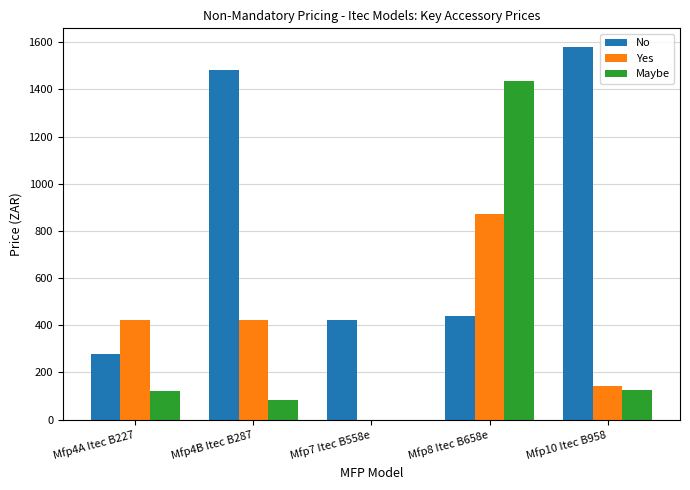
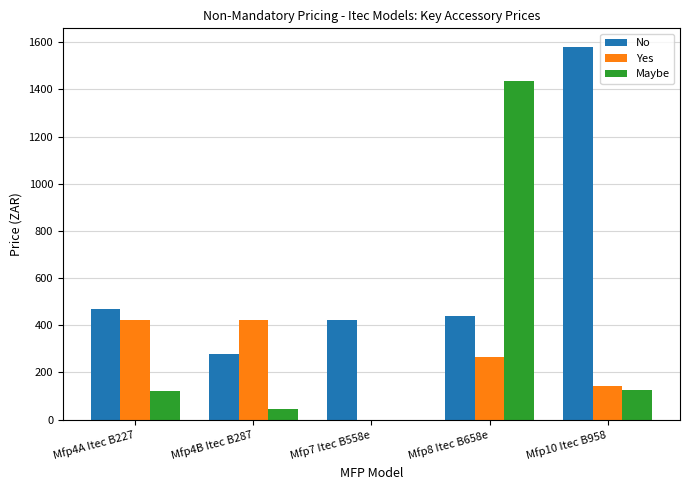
  {
    "No": {
-     "Mfp4A Itec B227": 280,
-     "Mfp4B Itec B287": 1480,
+     "Mfp4A Itec B227": 470,
+     "Mfp4B Itec B287": 280,
      "Mfp7 Itec B558e": 420,
      "Mfp8 Itec B658e": 440,
      "Mfp10 Itec B958": 1580
    },
    "Yes": {
      "Mfp4A Itec B227": 420,
      "Mfp4B Itec B287": 420,
      "Mfp7 Itec B558e": 0,
-     "Mfp8 Itec B658e": 870,
+     "Mfp8 Itec B658e": 270,
      "Mfp10 Itec B958": 140
    },
    "Maybe": {
      "Mfp4A Itec B227": 120,
-     "Mfp4B Itec B287": 80,
+     "Mfp4B Itec B287": 50,
      "Mfp7 Itec B558e": 0,
      "Mfp8 Itec B658e": 1440,
      "Mfp10 Itec B958": 120
    }
  }
